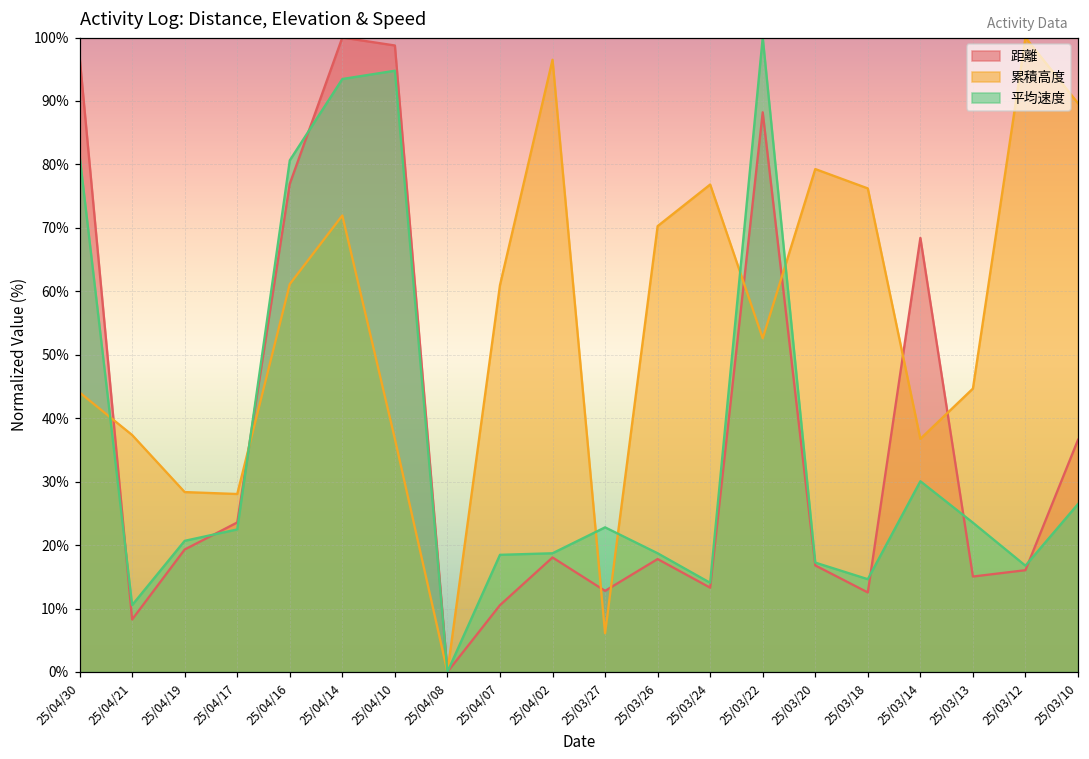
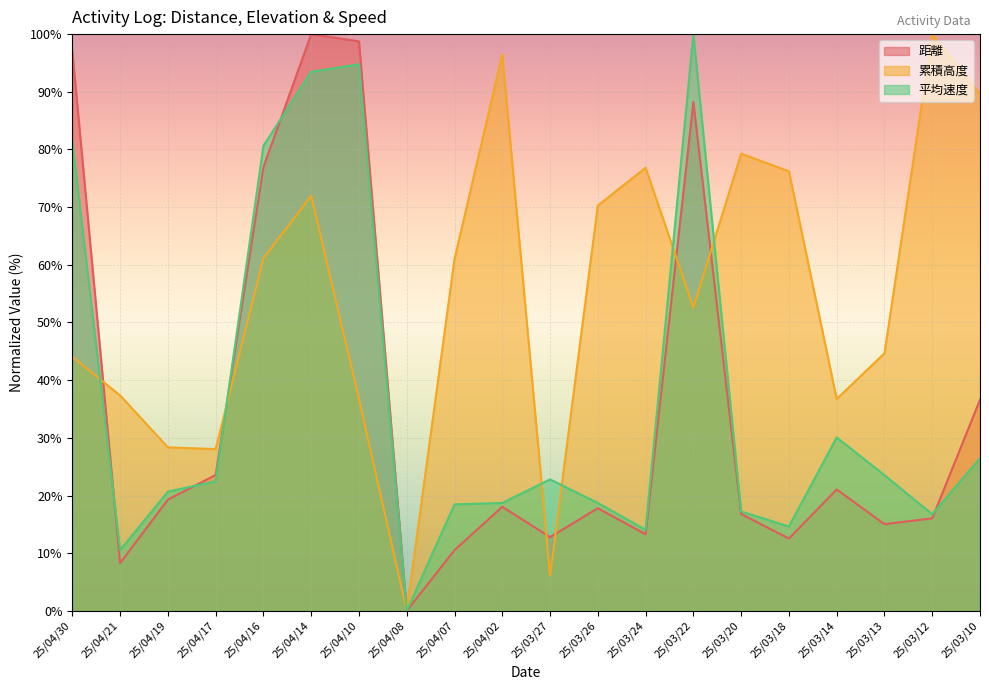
  {
    "距離": {
      "25/04/30": "97%",
      "25/04/21": "8%",
      "25/04/19": "19%",
      "25/04/17": "24%",
      "25/04/16": "77%",
      "25/04/14": "100%",
      "25/04/10": "99%",
      "25/04/07": "11%",
      "25/04/02": "18%",
      "25/03/27": "13%",
      "25/03/26": "18%",
      "25/03/24": "13%",
      "25/03/22": "88%",
      "25/03/20": "17%",
      "25/03/18": "13%",
-     "25/03/14": "68%",
+     "25/03/14": "21%",
      "25/03/13": "15%",
      "25/03/12": "16%",
      "25/03/10": "37%"
    },
    "累積高度": {
      "25/04/30": "44%",
      "25/04/21": "37%",
      "25/04/19": "28%",
      "25/04/17": "28%",
      "25/04/16": "61%",
      "25/04/14": "72%",
      "25/04/10": "37%",
      "25/04/07": "61%",
      "25/04/02": "96%",
      "25/03/27": "6%",
      "25/03/26": "70%",
      "25/03/24": "77%",
      "25/03/22": "53%",
      "25/03/20": "79%",
      "25/03/18": "76%",
      "25/03/14": "37%",
      "25/03/13": "45%",
      "25/03/12": "100%",
      "25/03/10": "90%"
    },
    "平均速度": {
      "25/04/30": "81%",
      "25/04/21": "11%",
      "25/04/19": "21%",
      "25/04/17": "22%",
      "25/04/16": "81%",
      "25/04/14": "93%",
      "25/04/10": "95%",
      "25/04/07": "18%",
      "25/04/02": "19%",
      "25/03/27": "23%",
      "25/03/26": "19%",
      "25/03/24": "14%",
      "25/03/22": "100%",
      "25/03/20": "17%",
      "25/03/18": "15%",
      "25/03/14": "30%",
      "25/03/13": "24%",
      "25/03/12": "17%",
      "25/03/10": "26%"
    }
  }
